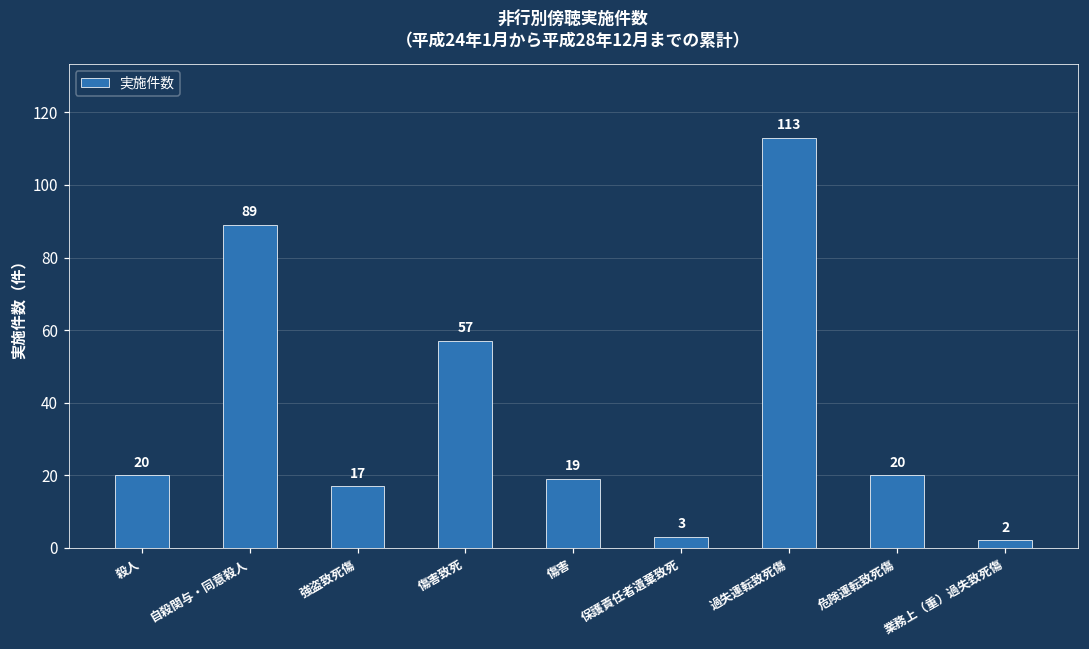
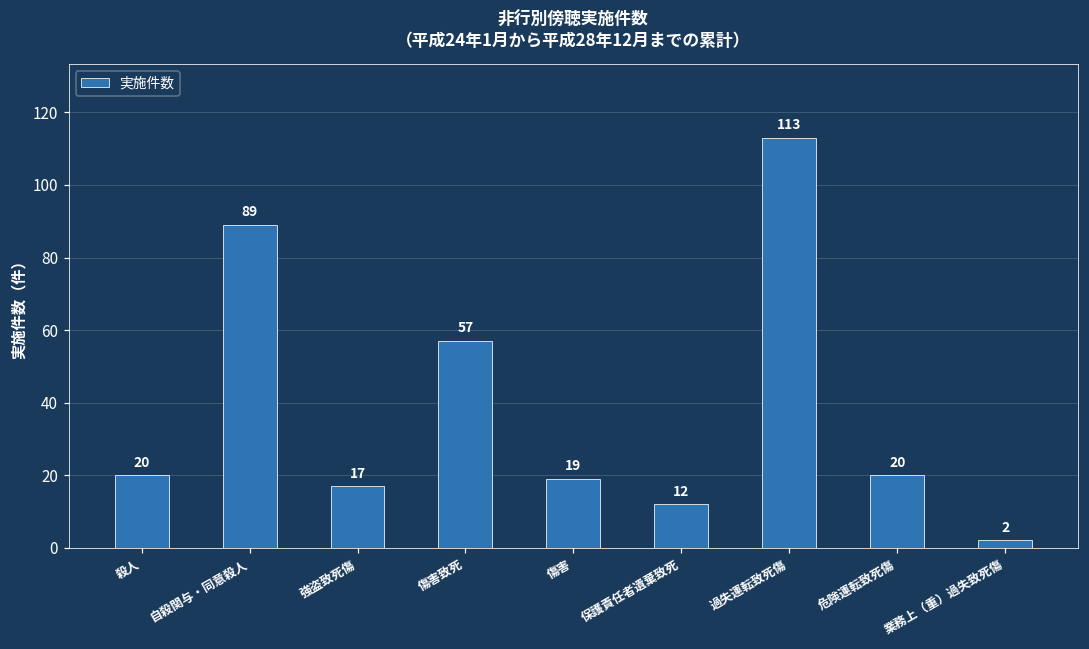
  {
    "殺人": 20,
    "自殺関与・同意殺人": 89,
    "強盗致死傷": 17,
    "傷害致死": 57,
    "傷害": 19,
-   "保護責任者遺棄致死": 3,
+   "保護責任者遺棄致死": 12,
    "過失運転致死傷": 113,
    "危険運転致死傷": 20,
    "業務上（重）過失致死傷": 2
  }
